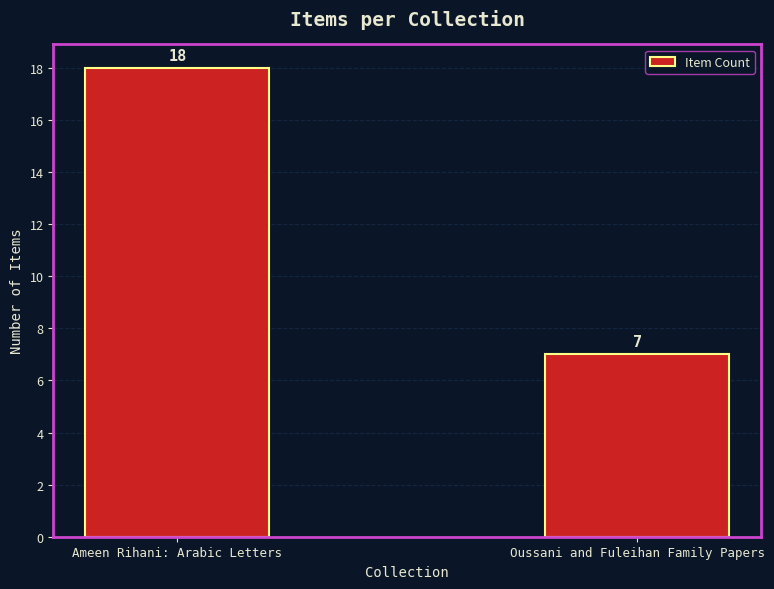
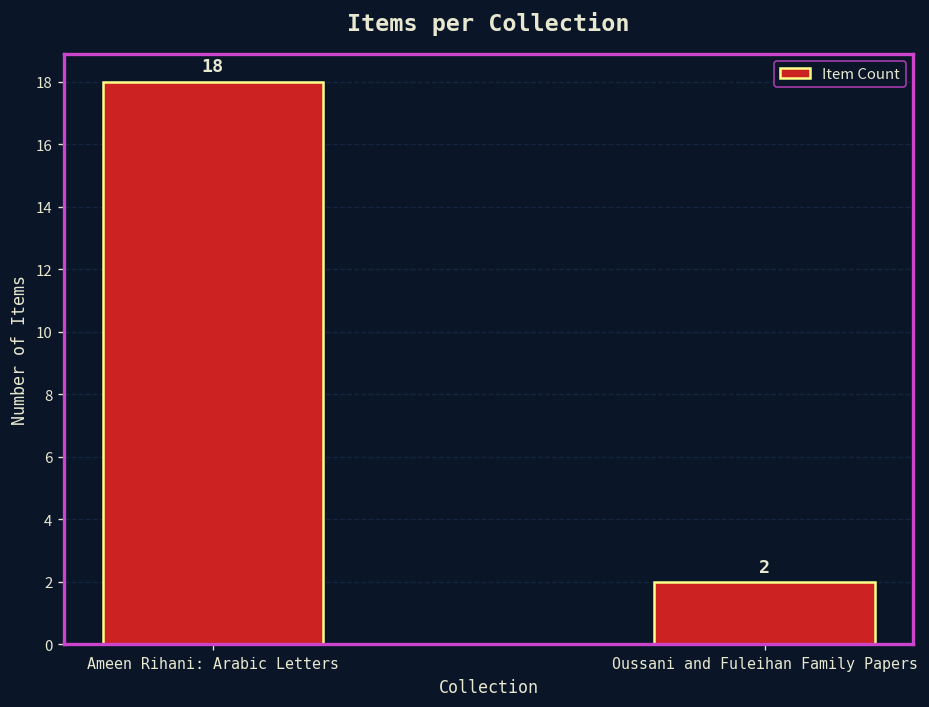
  {
    "Ameen Rihani: Arabic Letters": 18,
-   "Oussani and Fuleihan Family Papers": 7
+   "Oussani and Fuleihan Family Papers": 2
  }
